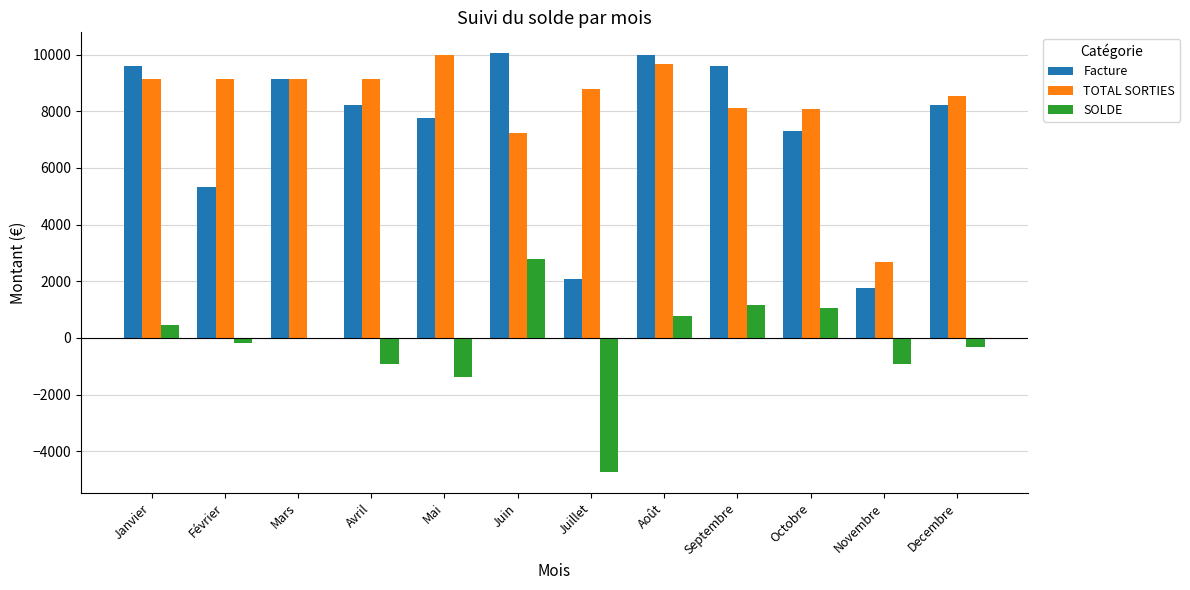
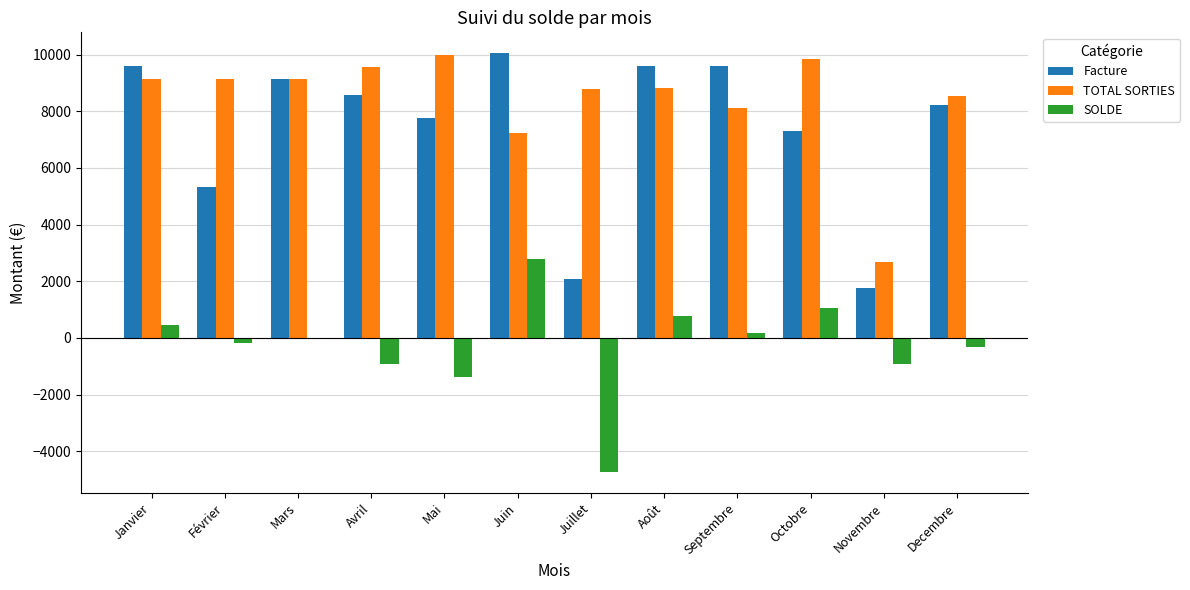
  {
    "Facture": {
      "Janvier": 9600,
      "Février": 5300,
      "Mars": 9100,
-     "Avril": 8200,
+     "Avril": 8600,
      "Mai": 7700,
      "Juin": 10000,
      "Juillet": 2100,
-     "Août": 10000,
+     "Août": 9600,
      "Septembre": 9600,
      "Octobre": 7300,
      "Novembre": 1800,
      "Decembre": 8200
    },
    "TOTAL SORTIES": {
      "Janvier": 9100,
      "Février": 9100,
      "Mars": 9100,
-     "Avril": 9100,
+     "Avril": 9600,
      "Mai": 10000,
      "Juin": 7200,
      "Juillet": 8800,
-     "Août": 9700,
+     "Août": 8800,
      "Septembre": 8100,
-     "Octobre": 8100,
+     "Octobre": 9900,
      "Novembre": 2700,
      "Decembre": 8500
    },
    "SOLDE": {
      "Janvier": 500,
      "Février": -200,
      "Avril": -900,
      "Mai": -1400,
      "Juin": 2800,
      "Juillet": -4700,
      "Août": 800,
-     "Septembre": 1200,
+     "Septembre": 200,
      "Octobre": 1100,
      "Novembre": -900,
      "Decembre": -300
    }
  }
